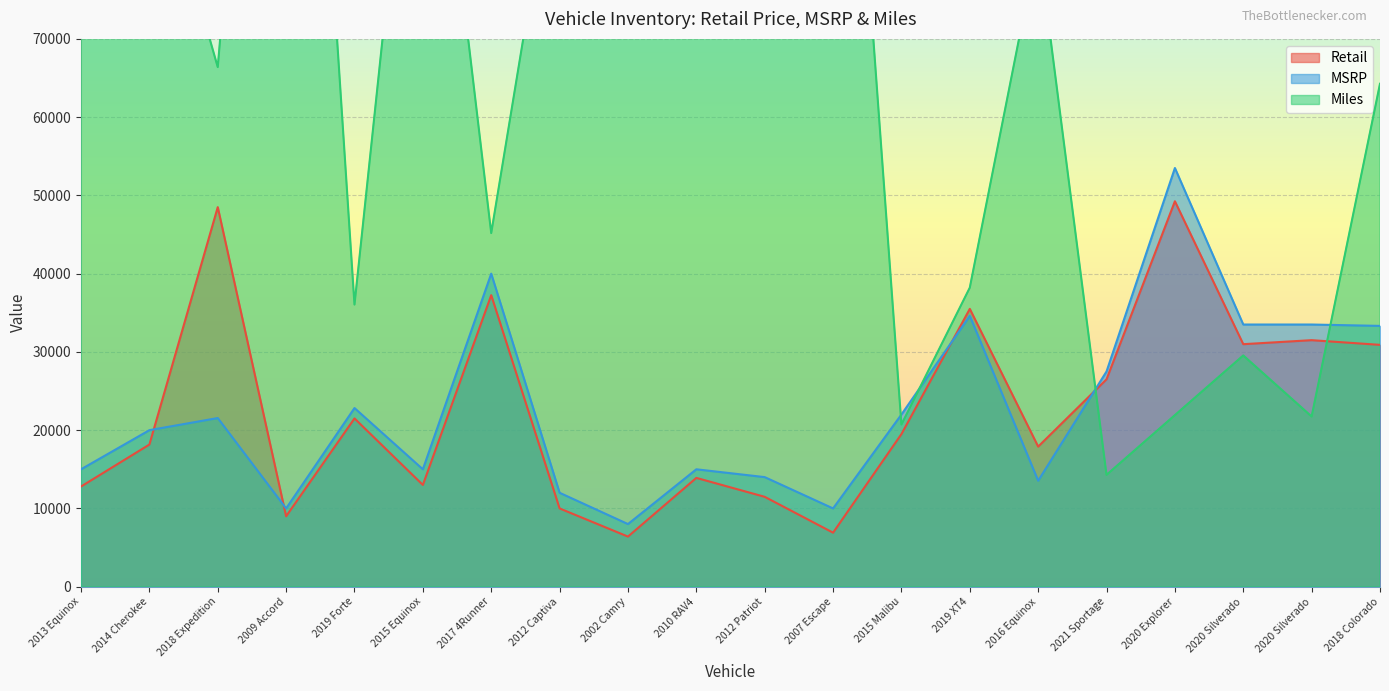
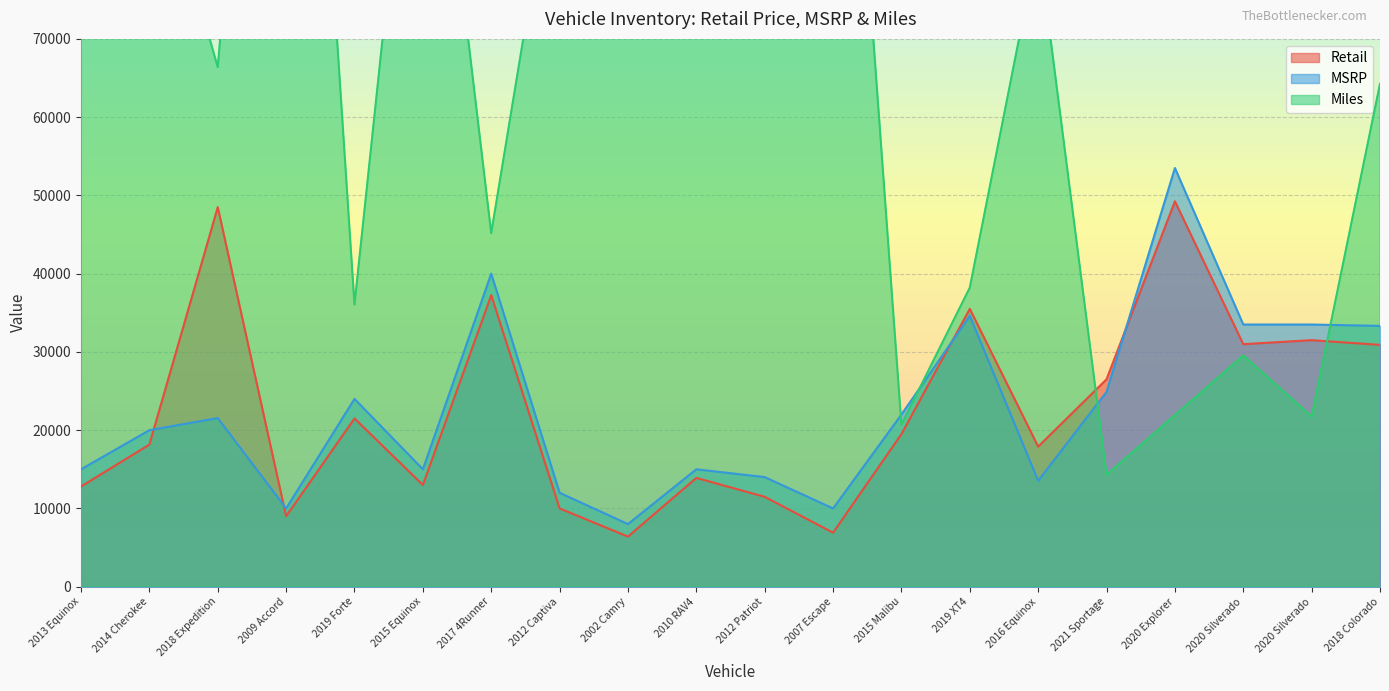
  {
    "Retail": {
      "2013 Equinox": 13000,
      "2014 Cherokee": 18000,
      "2018 Expedition": 49000,
      "2009 Accord": 9000,
      "2019 Forte": 22000,
      "2015 Equinox": 13000,
      "2017 4Runner": 37000,
      "2012 Captiva": 10000,
      "2002 Camry": 6000,
      "2010 RAV4": 14000,
      "2012 Patriot": 11000,
      "2007 Escape": 7000,
      "2015 Malibu": 20000,
      "2019 XT4": 36000,
      "2016 Equinox": 18000,
      "2021 Sportage": 27000,
      "2020 Explorer": 49000,
      "2018 Colorado": 31000
    },
    "MSRP": {
      "2013 Equinox": 15000,
      "2014 Cherokee": 20000,
      "2018 Expedition": 22000,
      "2009 Accord": 10000,
-     "2019 Forte": 23000,
+     "2019 Forte": 24000,
      "2015 Equinox": 15000,
      "2017 4Runner": 40000,
      "2012 Captiva": 12000,
      "2002 Camry": 8000,
      "2010 RAV4": 15000,
      "2012 Patriot": 14000,
      "2007 Escape": 10000,
      "2015 Malibu": 22000,
      "2019 XT4": 35000,
      "2016 Equinox": 14000,
-     "2021 Sportage": 28000,
+     "2021 Sportage": 25000,
      "2020 Explorer": 54000,
      "2018 Colorado": 33000
    },
    "Miles": {
      "2018 Expedition": 66000,
      "2019 Forte": 36000,
      "2017 4Runner": 45000,
      "2015 Malibu": 21000,
      "2019 XT4": 38000,
      "2021 Sportage": 14000,
      "2020 Explorer": 22000,
      "2018 Colorado": 64000
    }
  }
